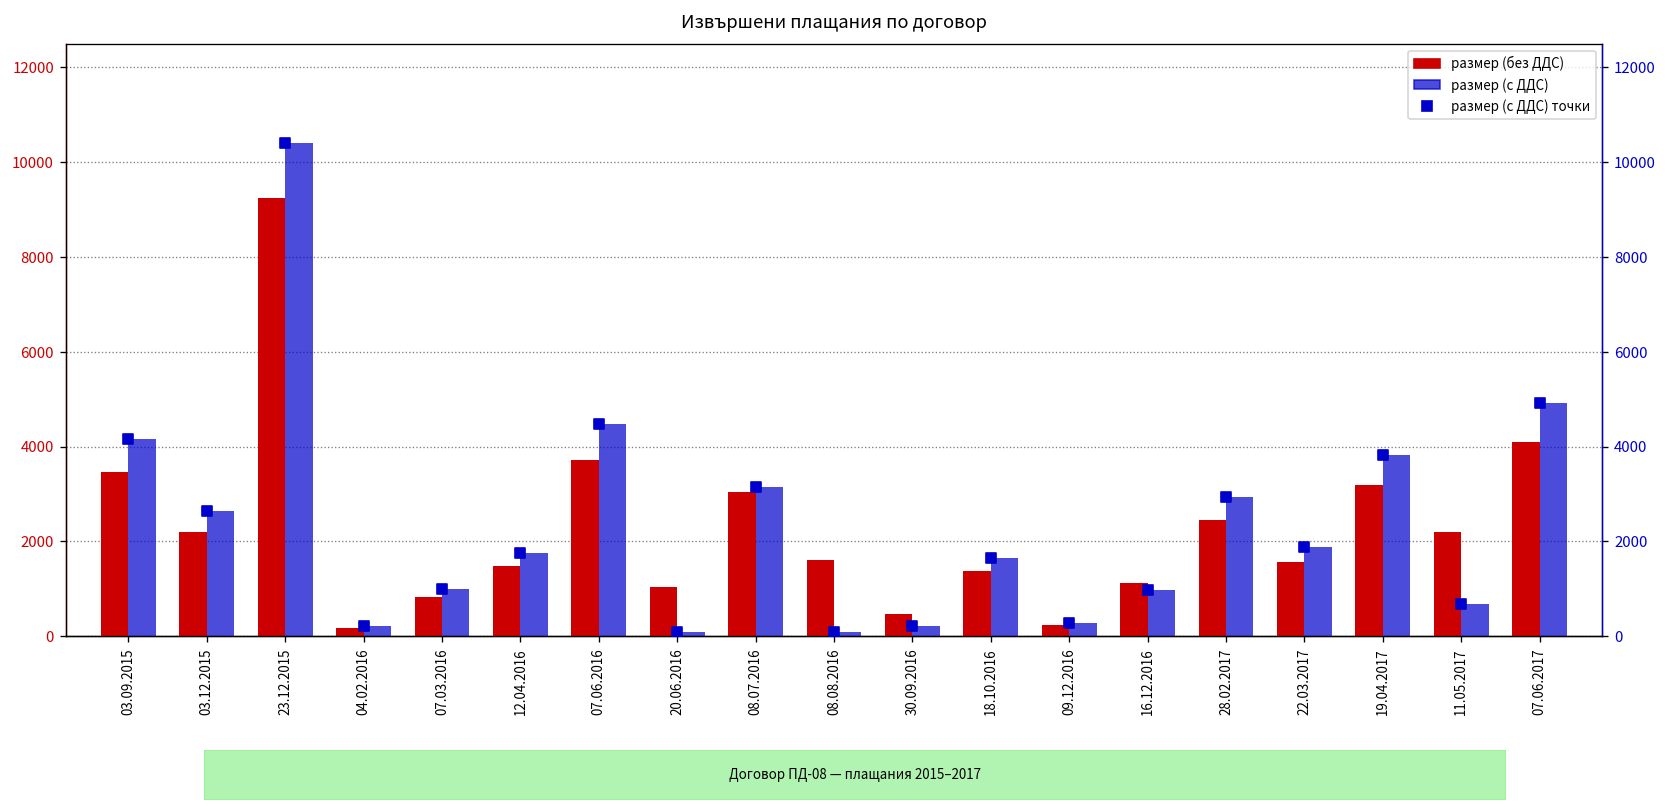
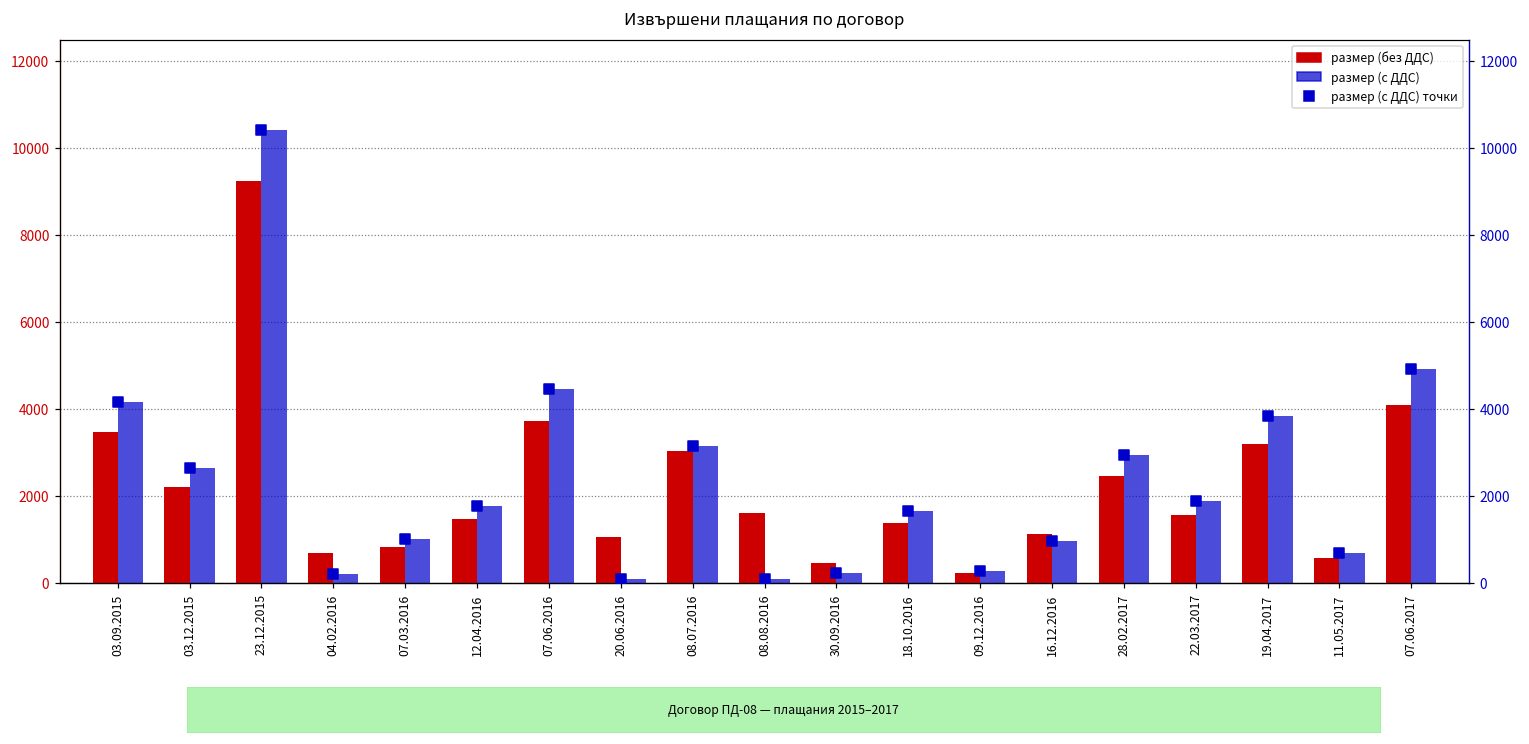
  {
    "размер (без ДДС)": {
      "03.09.2015": 3500,
      "03.12.2015": 2200,
      "23.12.2015": 9200,
-     "04.02.2016": 200,
+     "04.02.2016": 700,
      "07.03.2016": 800,
      "12.04.2016": 1500,
      "07.06.2016": 3700,
      "20.06.2016": 1000,
      "08.07.2016": 3000,
      "08.08.2016": 1600,
      "30.09.2016": 500,
      "18.10.2016": 1400,
      "09.12.2016": 200,
      "16.12.2016": 1100,
      "28.02.2017": 2400,
      "22.03.2017": 1600,
      "19.04.2017": 3200,
-     "11.05.2017": 2200,
+     "11.05.2017": 600,
      "07.06.2017": 4100
    }
  }
